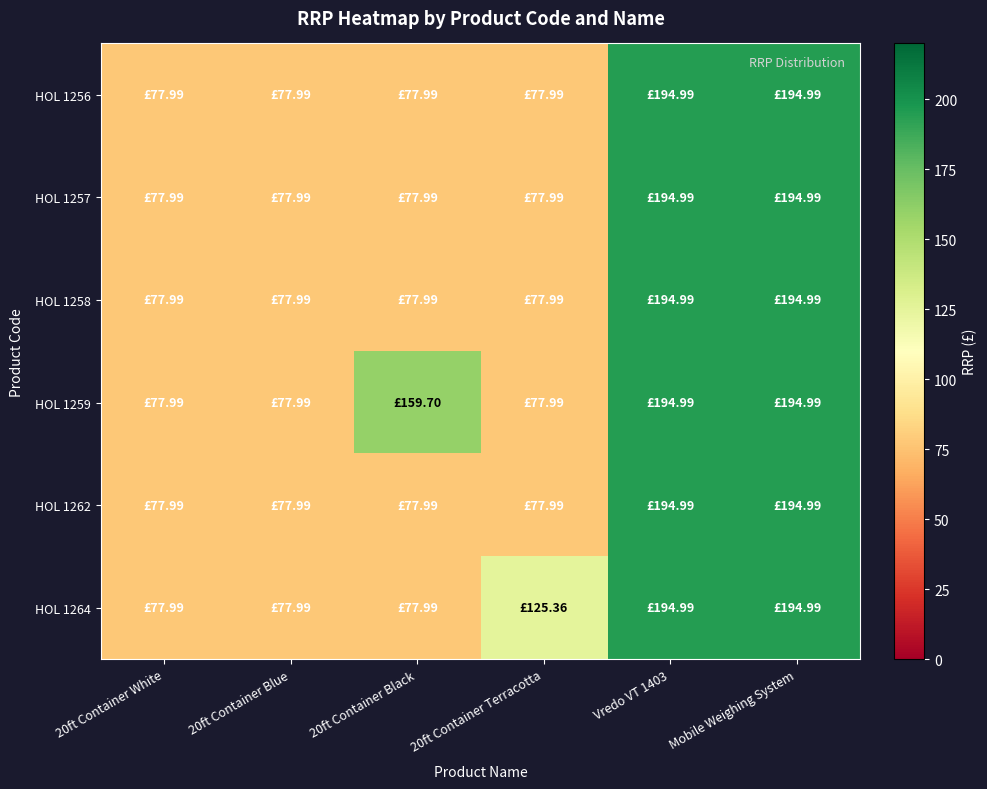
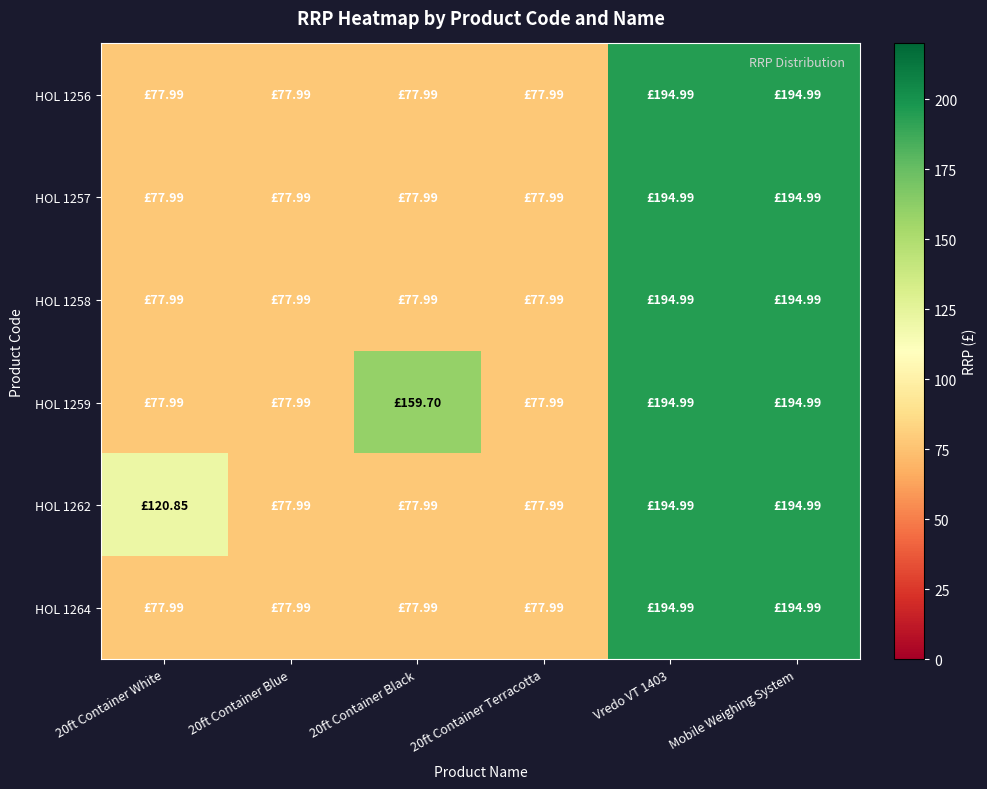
  {
    "HOL 1256": {
      "20ft Container White": "£77.99",
      "20ft Container Blue": "£77.99",
      "20ft Container Black": "£77.99",
      "20ft Container Terracotta": "£77.99",
      "Vredo VT 1403": "£194.99"
    },
    "HOL 1257": {
      "20ft Container White": "£77.99",
      "20ft Container Blue": "£77.99",
      "20ft Container Black": "£77.99",
      "20ft Container Terracotta": "£77.99",
      "Vredo VT 1403": "£194.99",
      "Mobile Weighing System": "£194.99"
    },
    "HOL 1258": {
      "20ft Container White": "£77.99",
      "20ft Container Blue": "£77.99",
      "20ft Container Black": "£77.99",
      "20ft Container Terracotta": "£77.99",
      "Vredo VT 1403": "£194.99",
      "Mobile Weighing System": "£194.99"
    },
    "HOL 1259": {
      "20ft Container White": "£77.99",
      "20ft Container Blue": "£77.99",
      "20ft Container Black": "£159.70",
      "20ft Container Terracotta": "£77.99",
      "Vredo VT 1403": "£194.99",
      "Mobile Weighing System": "£194.99"
    },
    "HOL 1262": {
-     "20ft Container White": "£77.99",
+     "20ft Container White": "£120.85",
      "20ft Container Blue": "£77.99",
      "20ft Container Black": "£77.99",
      "20ft Container Terracotta": "£77.99",
      "Vredo VT 1403": "£194.99",
      "Mobile Weighing System": "£194.99"
    },
    "HOL 1264": {
      "20ft Container White": "£77.99",
      "20ft Container Blue": "£77.99",
      "20ft Container Black": "£77.99",
-     "20ft Container Terracotta": "£125.36",
+     "20ft Container Terracotta": "£77.99",
      "Vredo VT 1403": "£194.99",
      "Mobile Weighing System": "£194.99"
    }
  }
